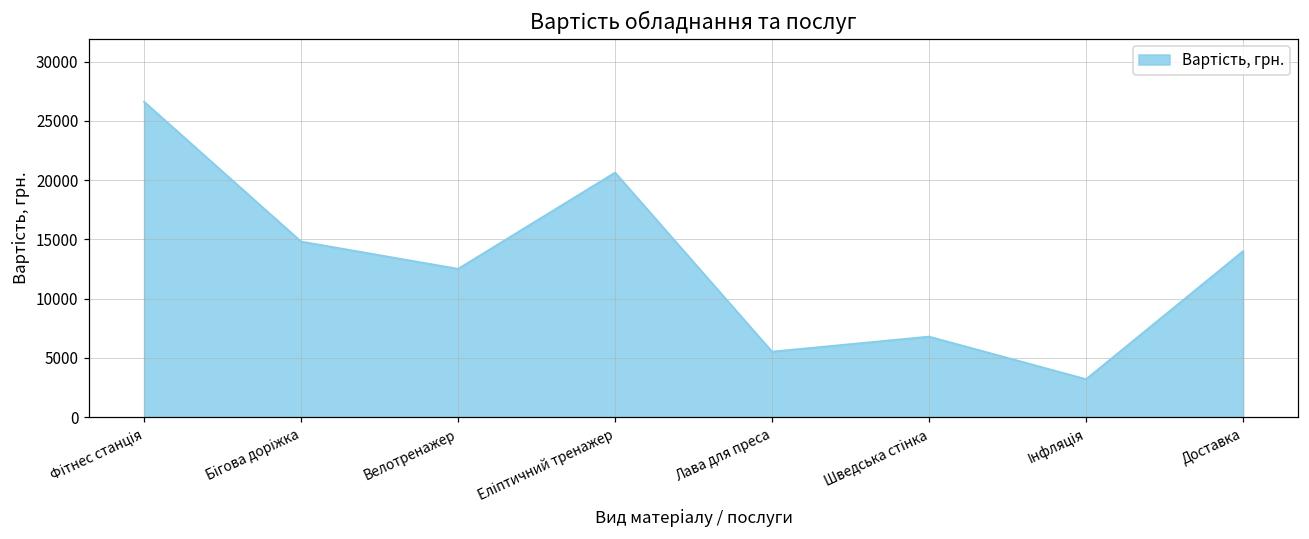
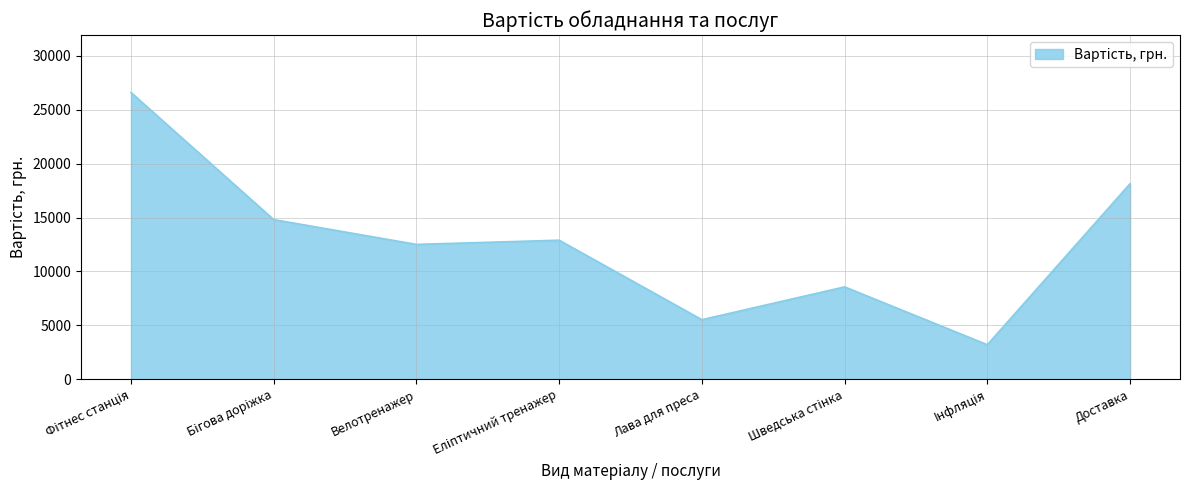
  {
    "Фітнес станція": 26600,
    "Бігова доріжка": 14800,
    "Велотренажер": 12500,
-   "Еліптичний тренажер": 20600,
+   "Еліптичний тренажер": 12900,
    "Лава для преса": 5500,
-   "Шведська стінка": 6800,
+   "Шведська стінка": 8600,
    "Інфляція": 3200,
-   "Доставка": 14000
+   "Доставка": 18100
  }
